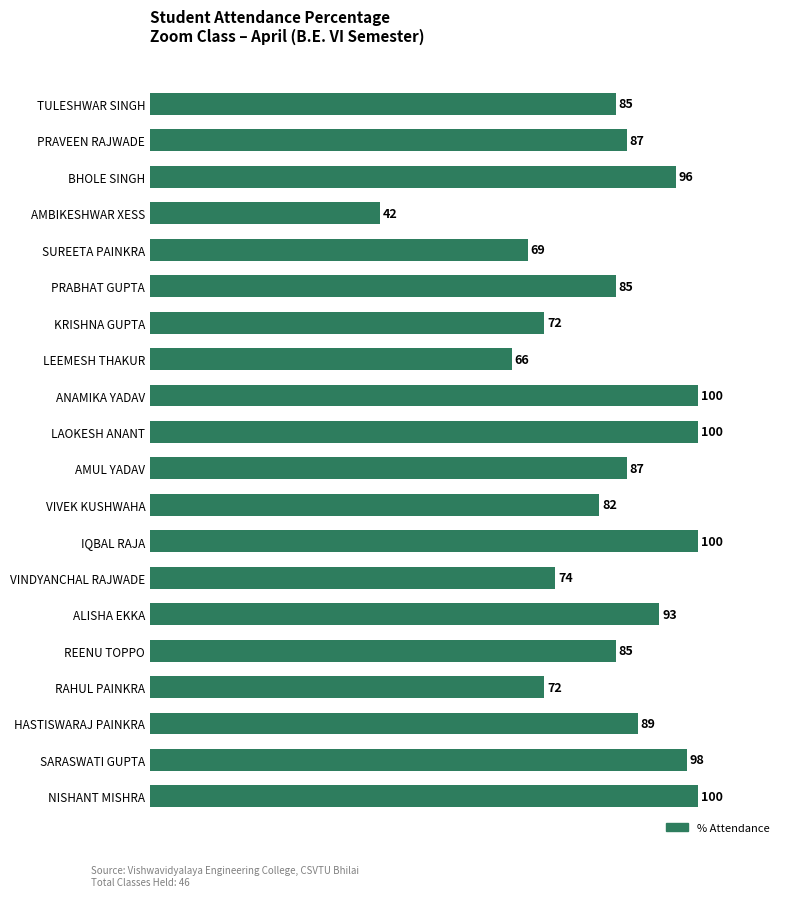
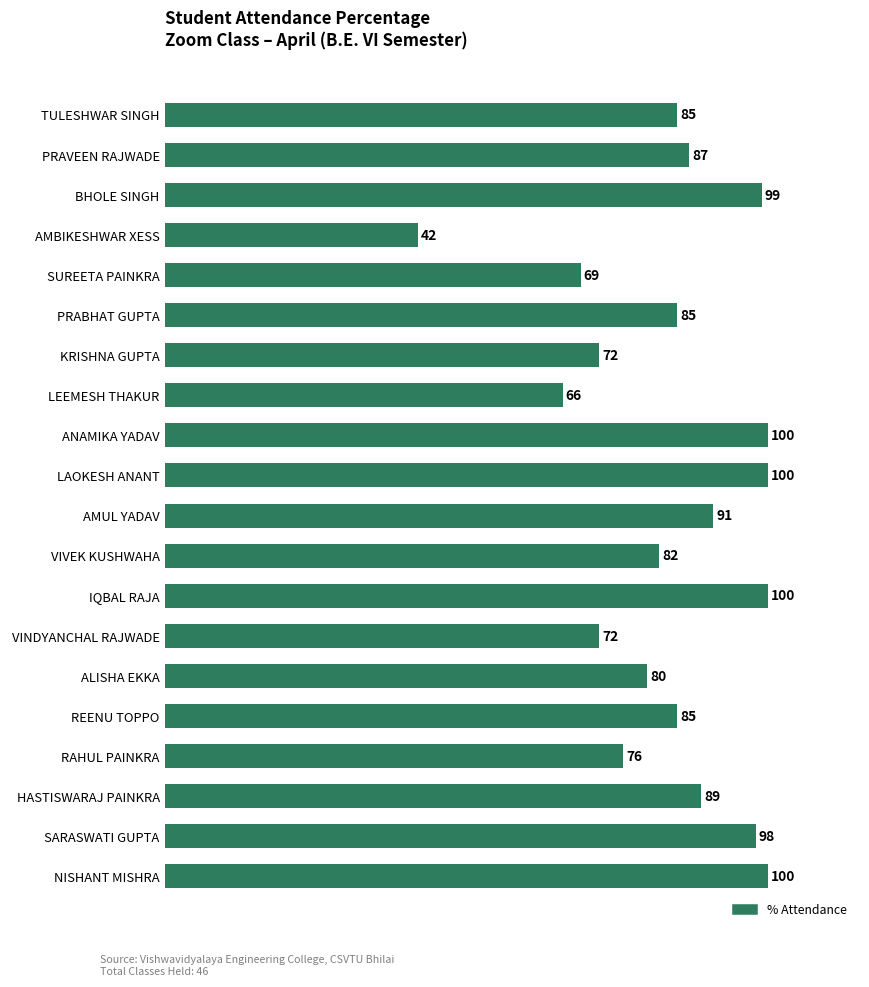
  {
    "TULESHWAR SINGH": 85,
    "PRAVEEN RAJWADE": 87,
-   "BHOLE SINGH": 96,
+   "BHOLE SINGH": 99,
    "AMBIKESHWAR XESS": 42,
    "SUREETA PAINKRA": 69,
    "PRABHAT GUPTA": 85,
    "KRISHNA GUPTA": 72,
    "LEEMESH THAKUR": 66,
    "ANAMIKA YADAV": 100,
    "LAOKESH ANANT": 100,
-   "AMUL YADAV": 87,
+   "AMUL YADAV": 91,
    "VIVEK KUSHWAHA": 82,
    "IQBAL RAJA": 100,
-   "VINDYANCHAL RAJWADE": 74,
-   "ALISHA EKKA": 93,
+   "VINDYANCHAL RAJWADE": 72,
+   "ALISHA EKKA": 80,
    "REENU TOPPO": 85,
-   "RAHUL PAINKRA": 72,
+   "RAHUL PAINKRA": 76,
    "HASTISWARAJ PAINKRA": 89,
    "SARASWATI GUPTA": 98,
    "NISHANT MISHRA": 100
  }
